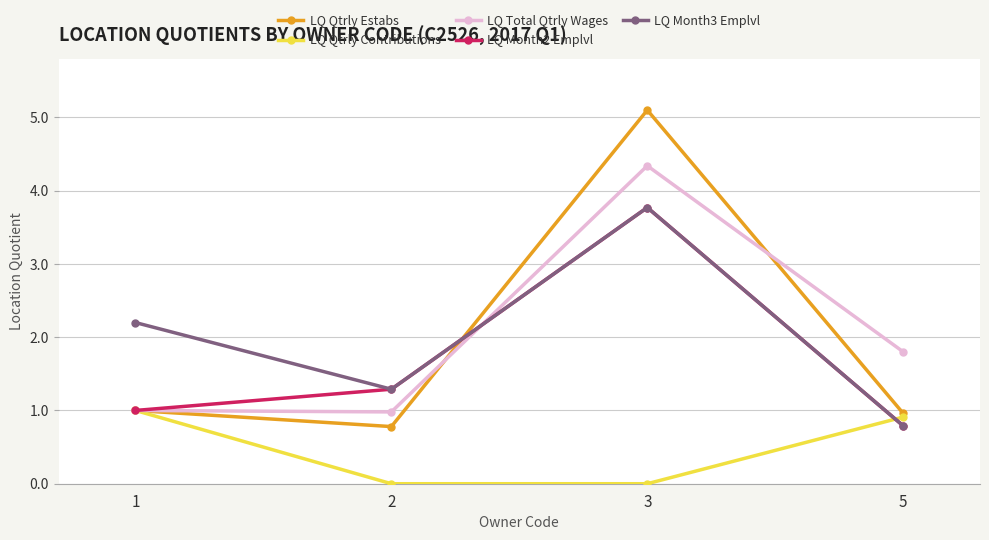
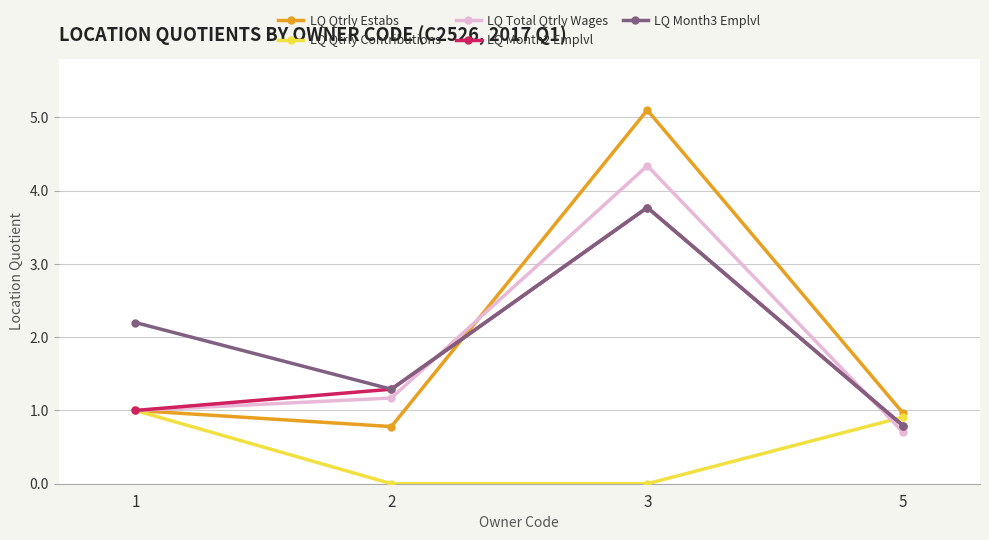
  {
    "LQ Qtrly Estabs": {
      "2": 0.8,
      "3": 5.1,
      "5": 1.0
    },
    "LQ Qtrly Contributions": {
      "2": 0.0,
      "3": 0.0,
      "5": 0.9
    },
    "LQ Total Qtrly Wages": {
-     "2": 1.0,
+     "2": 1.2,
      "3": 4.3,
-     "5": 1.8
+     "5": 0.7
    },
    "LQ Month3 Emplvl": {
      "1": 2.2
    }
  }
